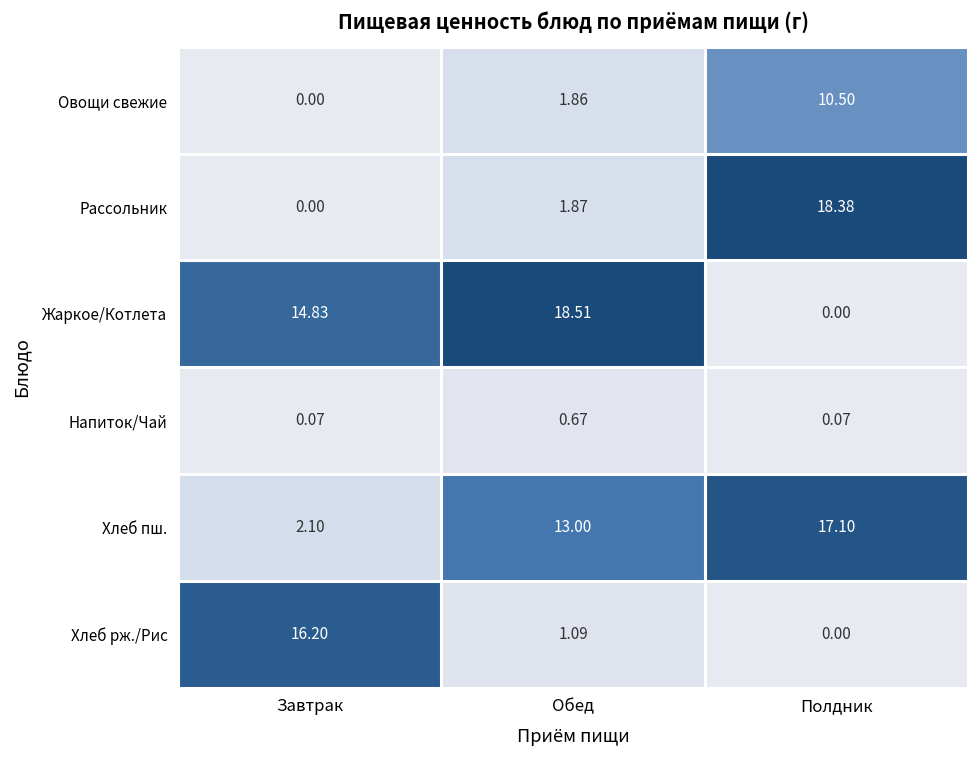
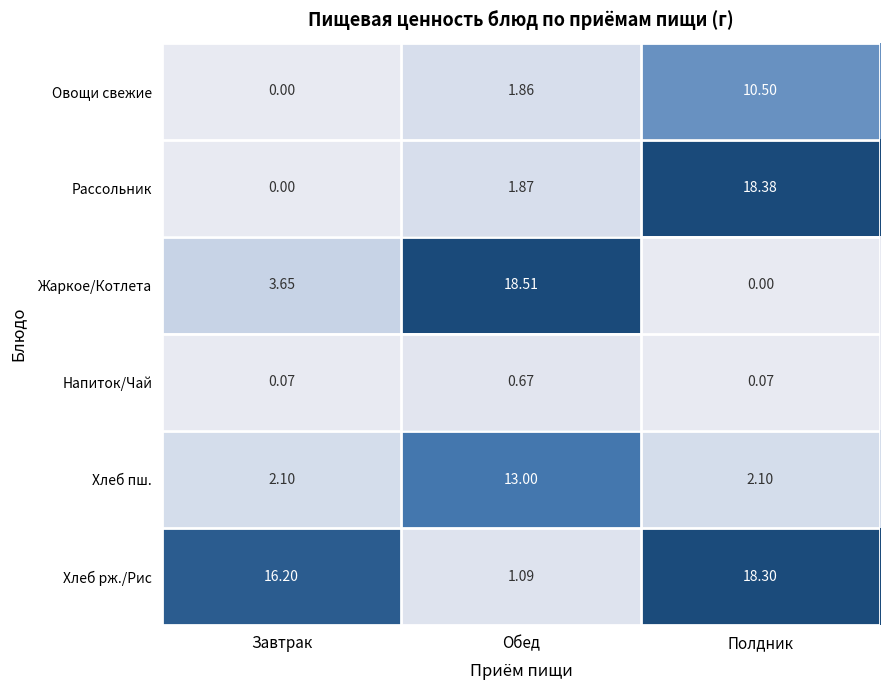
  {
    "Овощи свежие": {
      "Завтрак": 0.00,
      "Обед": 1.86,
      "Полдник": 10.50
    },
    "Рассольник": {
      "Завтрак": 0.00,
      "Обед": 1.87,
      "Полдник": 18.38
    },
    "Жаркое/Котлета": {
-     "Завтрак": 14.83,
+     "Завтрак": 3.65,
      "Обед": 18.51,
      "Полдник": 0.00
    },
    "Напиток/Чай": {
      "Завтрак": 0.07,
      "Обед": 0.67,
      "Полдник": 0.07
    },
    "Хлеб пш.": {
      "Завтрак": 2.10,
      "Обед": 13.00,
-     "Полдник": 17.10
+     "Полдник": 2.10
    },
    "Хлеб рж./Рис": {
      "Завтрак": 16.20,
      "Обед": 1.09,
-     "Полдник": 0.00
+     "Полдник": 18.30
    }
  }
